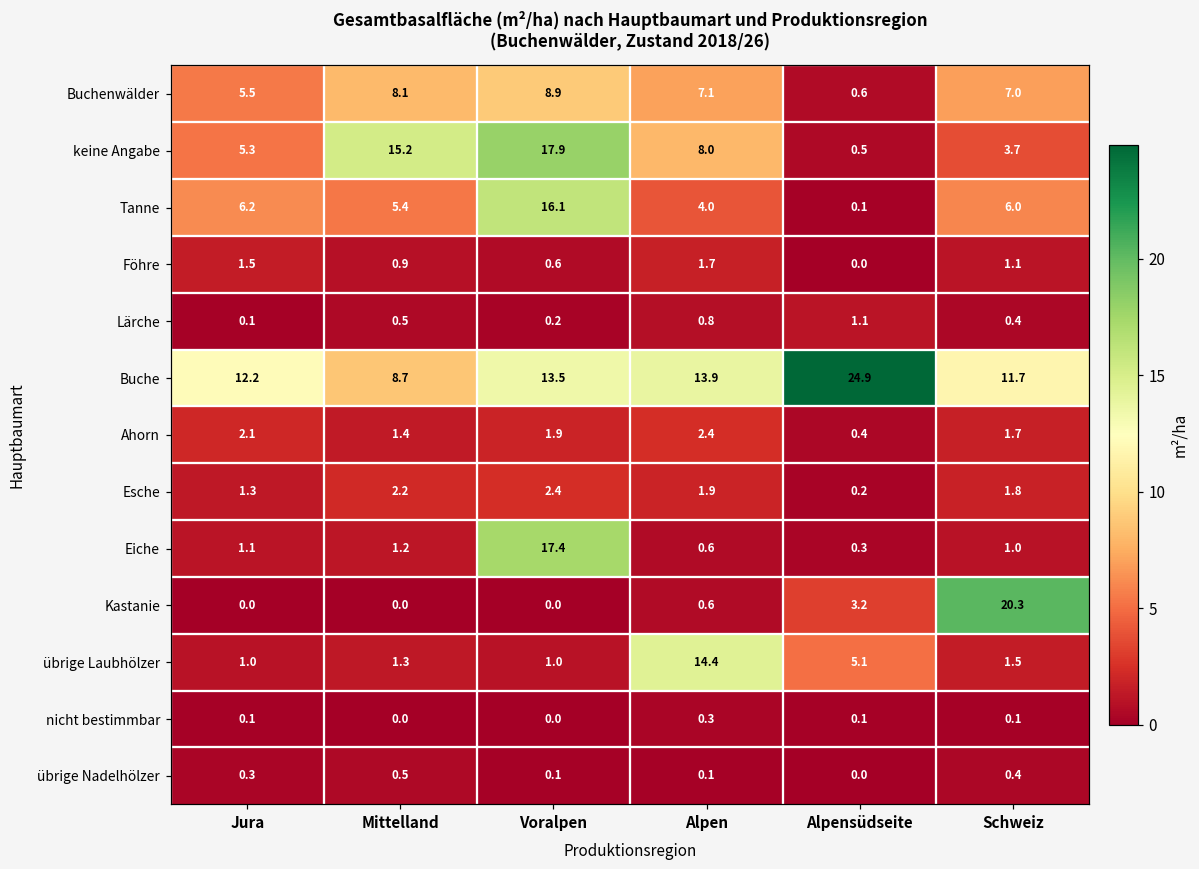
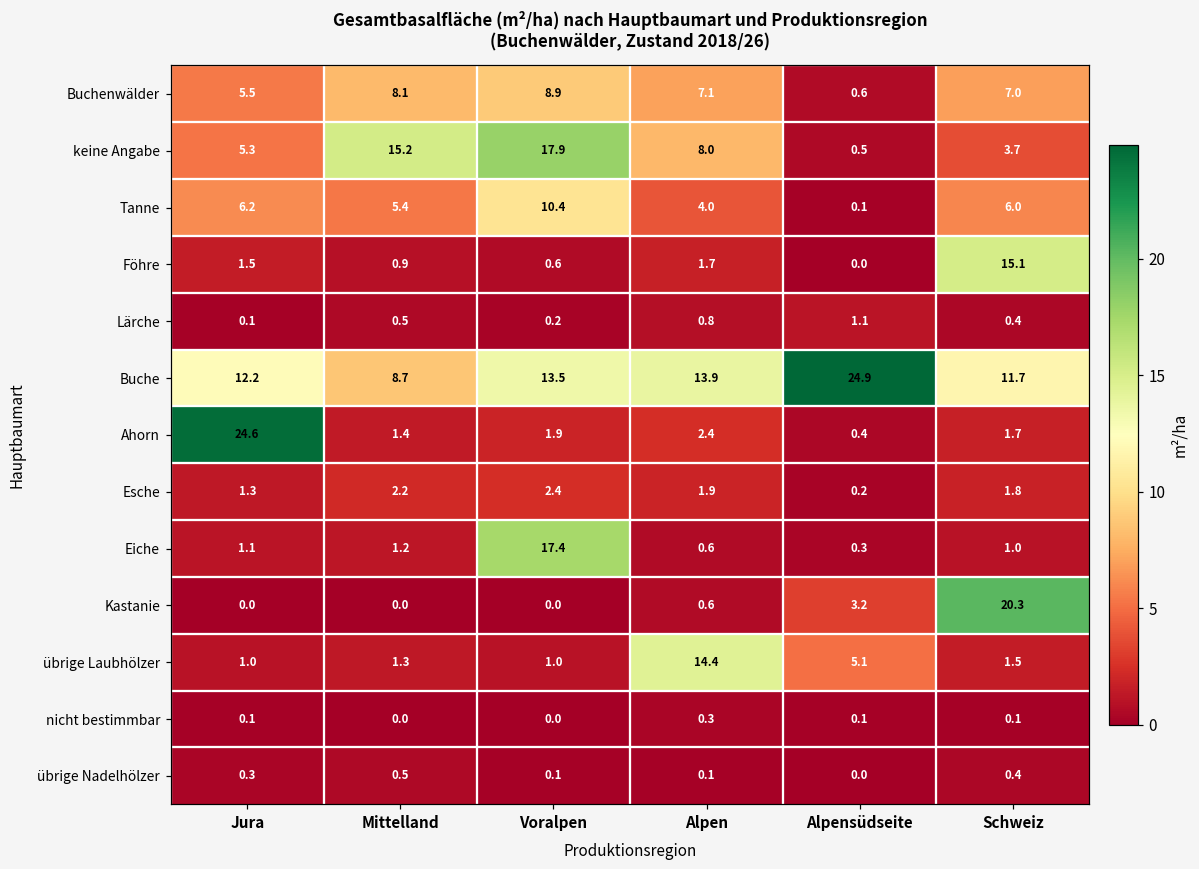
  {
    "Buchenwälder": {
      "Jura": 5.5,
      "Mittelland": 8.1,
      "Voralpen": 8.9,
      "Alpen": 7.1,
      "Alpensüdseite": 0.6,
      "Schweiz": 7.0
    },
    "keine Angabe": {
      "Jura": 5.3,
      "Mittelland": 15.2,
      "Voralpen": 17.9,
      "Alpen": 8.0,
      "Alpensüdseite": 0.5,
      "Schweiz": 3.7
    },
    "Tanne": {
      "Jura": 6.2,
      "Mittelland": 5.4,
-     "Voralpen": 16.1,
+     "Voralpen": 10.4,
      "Alpen": 4.0,
      "Alpensüdseite": 0.1,
      "Schweiz": 6.0
    },
    "Föhre": {
      "Jura": 1.5,
      "Mittelland": 0.9,
      "Voralpen": 0.6,
      "Alpen": 1.7,
      "Alpensüdseite": 0.0,
-     "Schweiz": 1.1
+     "Schweiz": 15.1
    },
    "Lärche": {
      "Jura": 0.1,
      "Mittelland": 0.5,
      "Voralpen": 0.2,
      "Alpen": 0.8,
      "Alpensüdseite": 1.1,
      "Schweiz": 0.4
    },
    "Buche": {
      "Jura": 12.2,
      "Mittelland": 8.7,
      "Voralpen": 13.5,
      "Alpen": 13.9,
      "Alpensüdseite": 24.9,
      "Schweiz": 11.7
    },
    "Ahorn": {
-     "Jura": 2.1,
+     "Jura": 24.6,
      "Mittelland": 1.4,
      "Voralpen": 1.9,
      "Alpen": 2.4,
      "Alpensüdseite": 0.4,
      "Schweiz": 1.7
    },
    "Esche": {
      "Jura": 1.3,
      "Mittelland": 2.2,
      "Voralpen": 2.4,
      "Alpen": 1.9,
      "Alpensüdseite": 0.2,
      "Schweiz": 1.8
    },
    "Eiche": {
      "Jura": 1.1,
      "Mittelland": 1.2,
      "Voralpen": 17.4,
      "Alpen": 0.6,
      "Alpensüdseite": 0.3,
      "Schweiz": 1.0
    },
    "Kastanie": {
      "Jura": 0.0,
      "Mittelland": 0.0,
      "Voralpen": 0.0,
      "Alpen": 0.6,
      "Alpensüdseite": 3.2,
      "Schweiz": 20.3
    },
    "übrige Laubhölzer": {
      "Jura": 1.0,
      "Mittelland": 1.3,
      "Voralpen": 1.0,
      "Alpen": 14.4,
      "Alpensüdseite": 5.1,
      "Schweiz": 1.5
    },
    "nicht bestimmbar": {
      "Jura": 0.1,
      "Mittelland": 0.0,
      "Voralpen": 0.0,
      "Alpen": 0.3,
      "Alpensüdseite": 0.1,
      "Schweiz": 0.1
    },
    "übrige Nadelhölzer": {
      "Jura": 0.3,
      "Mittelland": 0.5,
      "Voralpen": 0.1,
      "Alpen": 0.1,
      "Alpensüdseite": 0.0,
      "Schweiz": 0.4
    }
  }
